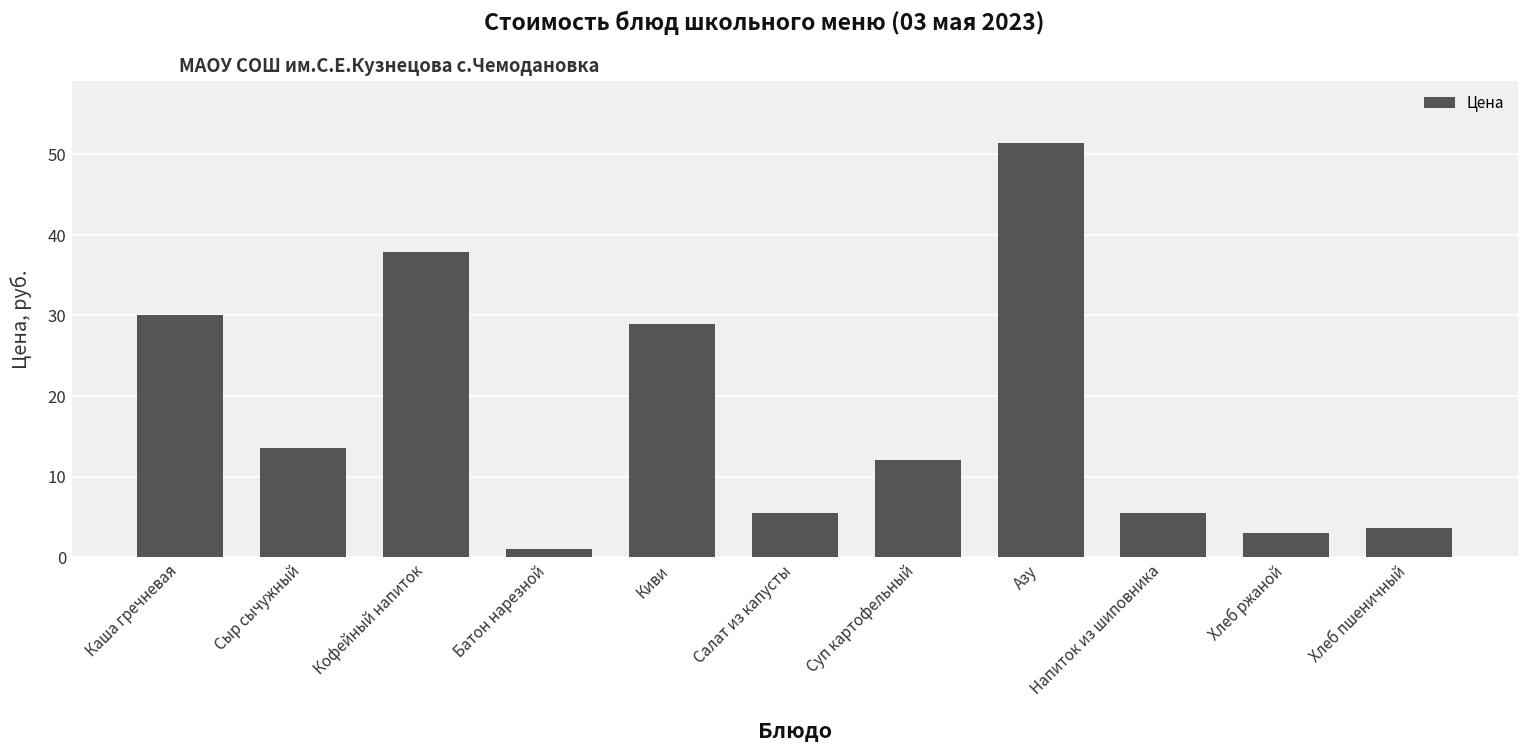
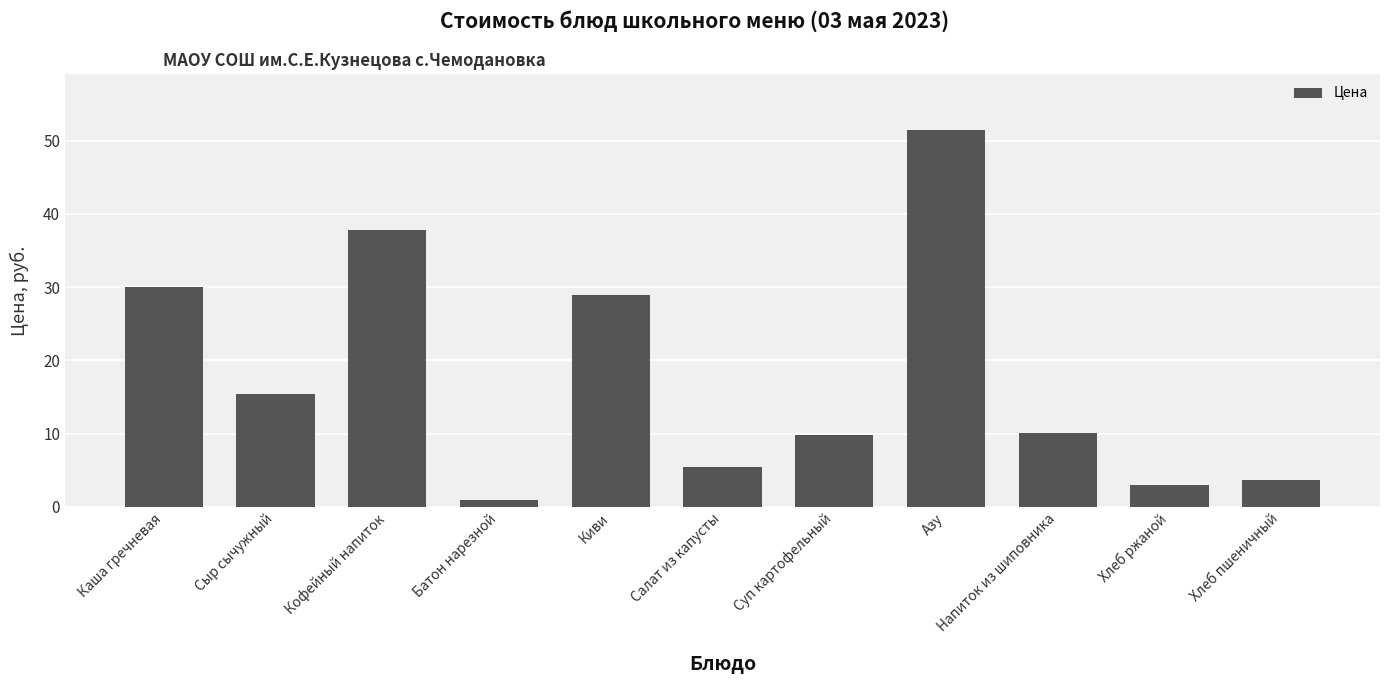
  {
    "Каша гречневая": 30,
-   "Сыр сычужный": 14,
+   "Сыр сычужный": 15,
    "Кофейный напиток": 38,
    "Батон нарезной": 1,
    "Киви": 29,
    "Салат из капусты": 5,
-   "Суп картофельный": 12,
+   "Суп картофельный": 10,
    "Азу": 51,
-   "Напиток из шиповника": 5,
+   "Напиток из шиповника": 10,
    "Хлеб ржаной": 3,
    "Хлеб пшеничный": 4
  }
